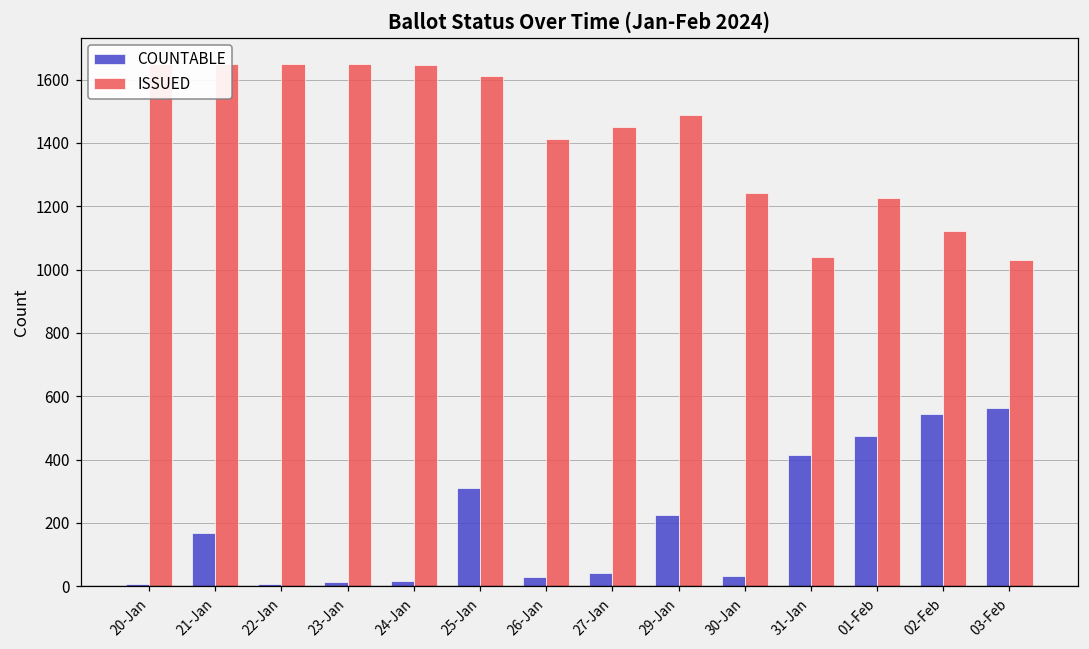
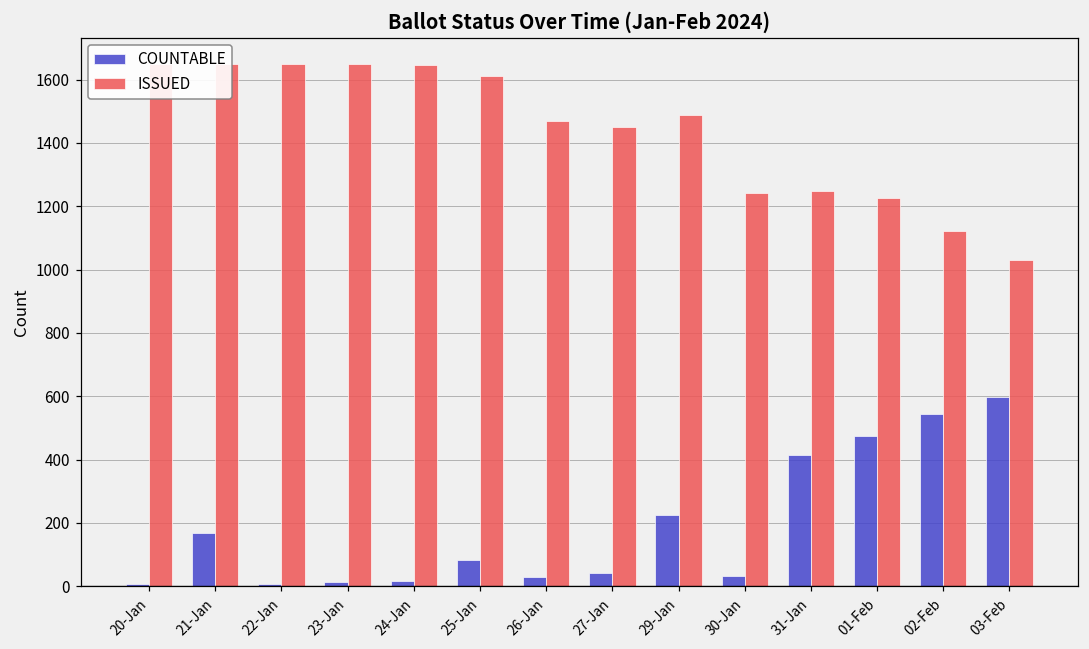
  {
    "COUNTABLE": {
      "21-Jan": 170,
      "23-Jan": 10,
      "24-Jan": 20,
-     "25-Jan": 310,
+     "25-Jan": 80,
      "26-Jan": 30,
      "27-Jan": 40,
      "29-Jan": 230,
      "30-Jan": 30,
      "31-Jan": 420,
      "01-Feb": 470,
      "02-Feb": 550,
-     "03-Feb": 560
+     "03-Feb": 600
    },
    "ISSUED": {
      "22-Jan": 1650,
      "23-Jan": 1650,
      "24-Jan": 1650,
      "25-Jan": 1610,
-     "26-Jan": 1410,
+     "26-Jan": 1470,
      "27-Jan": 1450,
      "29-Jan": 1490,
      "30-Jan": 1240,
-     "31-Jan": 1040,
+     "31-Jan": 1250,
      "01-Feb": 1230,
      "02-Feb": 1120,
      "03-Feb": 1030
    }
  }
